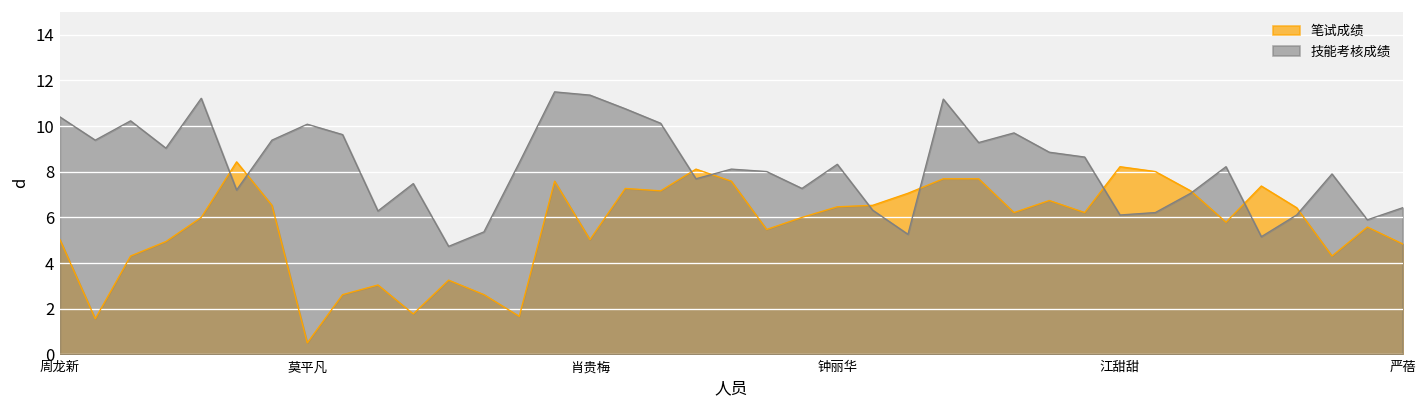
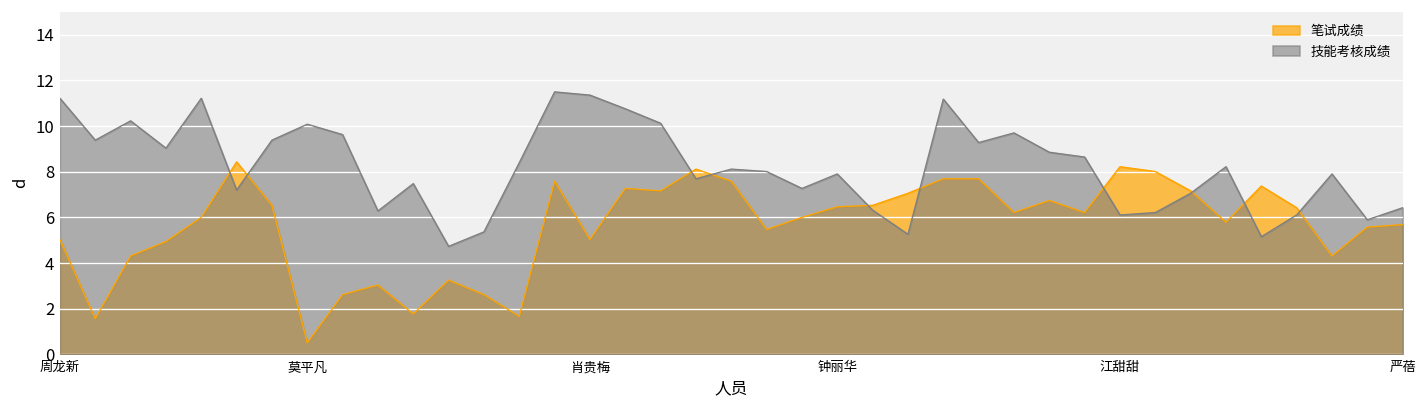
  {
    "笔试成绩": {
      "周龙新": 5.0,
      "莫平凡": 0.5,
      "肖贵梅": 5.0,
      "钟丽华": 6.5,
      "江甜甜": 8.2,
-     "严蓓": 4.8
+     "严蓓": 5.7
    },
    "技能考核成绩": {
-     "周龙新": 10.4,
+     "周龙新": 11.2,
      "莫平凡": 10.1,
      "肖贵梅": 11.4,
-     "钟丽华": 8.3,
+     "钟丽华": 7.9,
      "江甜甜": 6.1,
      "严蓓": 6.4
    }
  }
